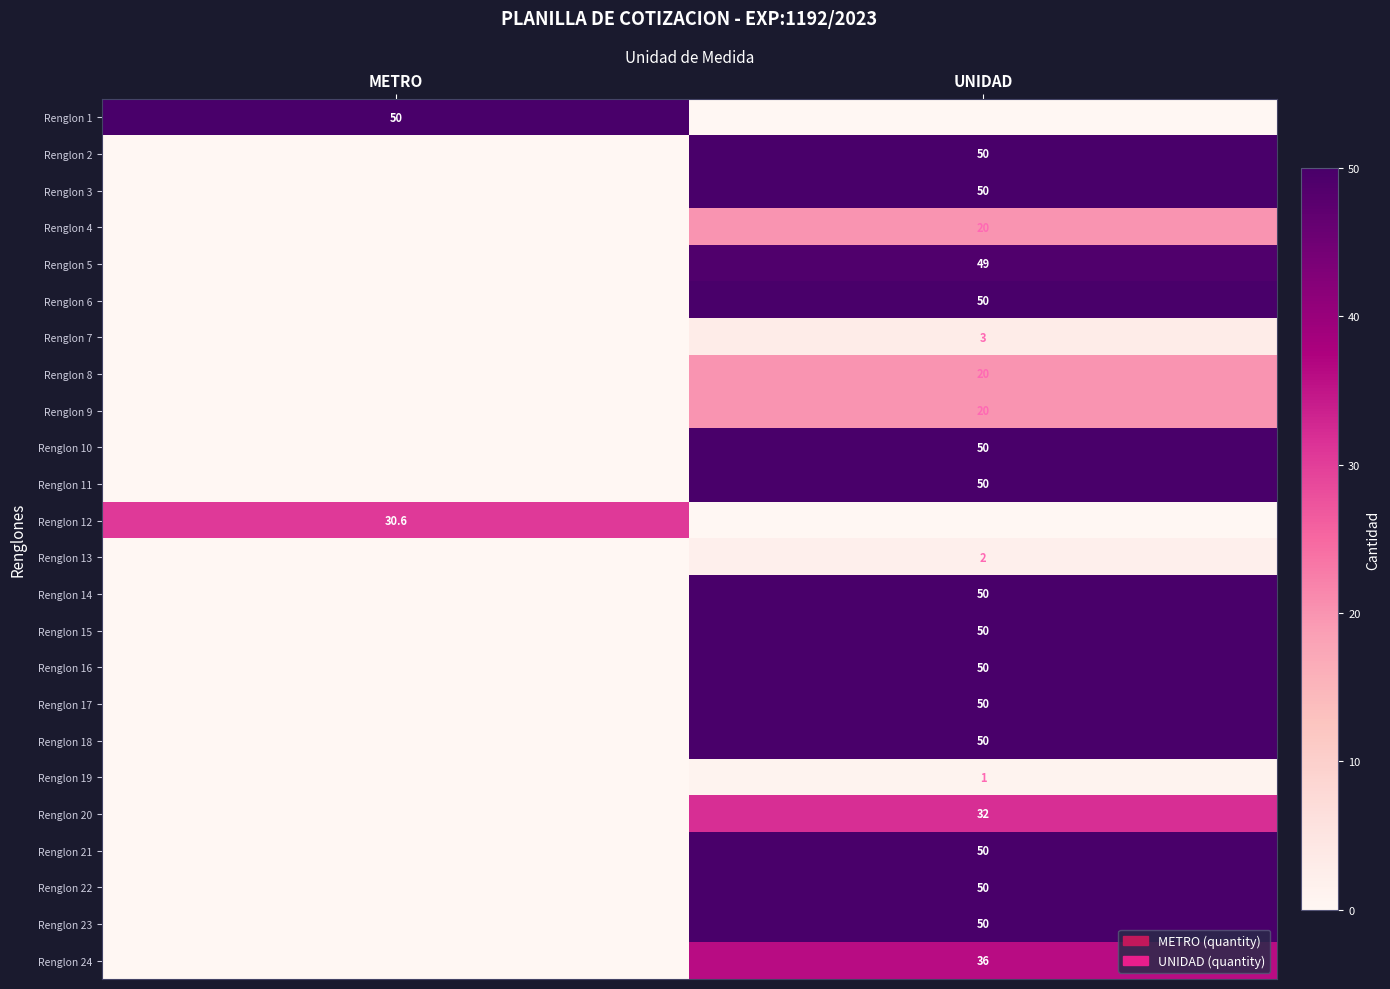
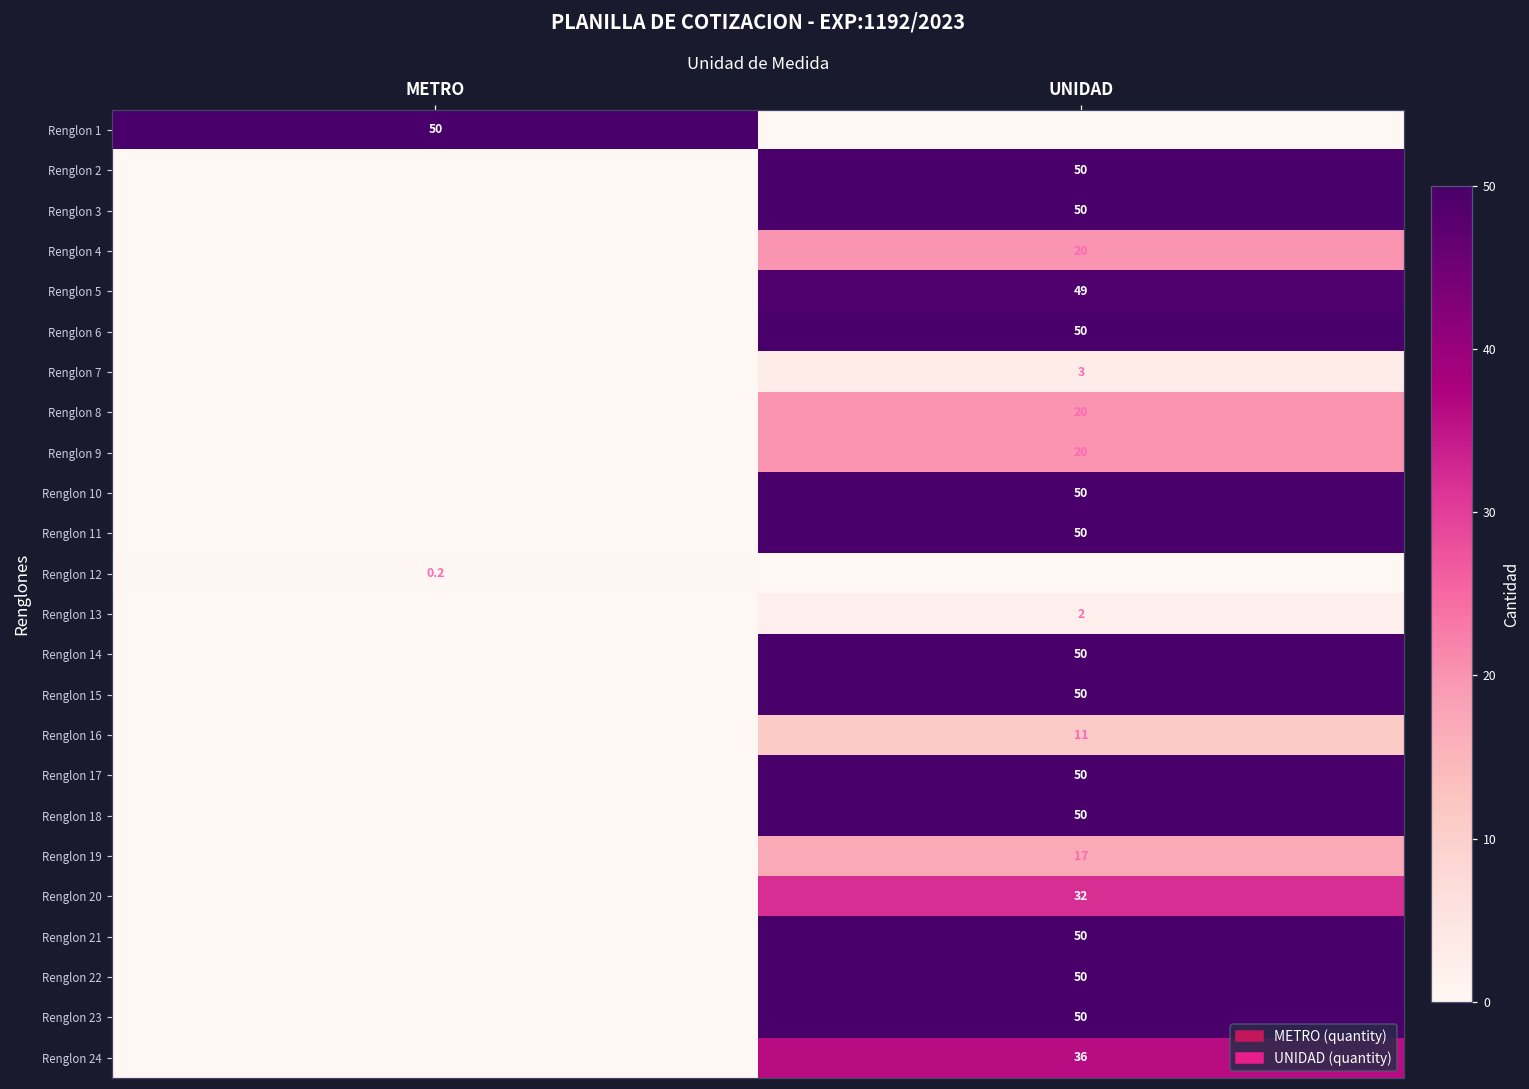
  {
    "Renglon 1": {
      "METRO": 50
    },
    "Renglon 2": {
      "UNIDAD": 50
    },
    "Renglon 3": {
      "UNIDAD": 50
    },
    "Renglon 5": {
      "UNIDAD": 49
    },
    "Renglon 6": {
      "UNIDAD": 50
    },
    "Renglon 7": {
      "UNIDAD": 3
    },
    "Renglon 10": {
      "UNIDAD": 50
    },
    "Renglon 11": {
      "UNIDAD": 50
    },
    "Renglon 12": {
-     "METRO": 30.6
+     "METRO": 0.2
    },
    "Renglon 13": {
      "UNIDAD": 2
    },
    "Renglon 14": {
      "UNIDAD": 50
    },
    "Renglon 15": {
      "UNIDAD": 50
    },
    "Renglon 16": {
-     "UNIDAD": 50
+     "UNIDAD": 11
    },
    "Renglon 17": {
      "UNIDAD": 50
    },
    "Renglon 18": {
      "UNIDAD": 50
    },
    "Renglon 19": {
-     "UNIDAD": 1
+     "UNIDAD": 17
    },
    "Renglon 20": {
      "UNIDAD": 32
    },
    "Renglon 21": {
      "UNIDAD": 50
    },
    "Renglon 22": {
      "UNIDAD": 50
    },
    "Renglon 23": {
      "UNIDAD": 50
    },
    "Renglon 24": {
      "UNIDAD": 36
    }
  }
